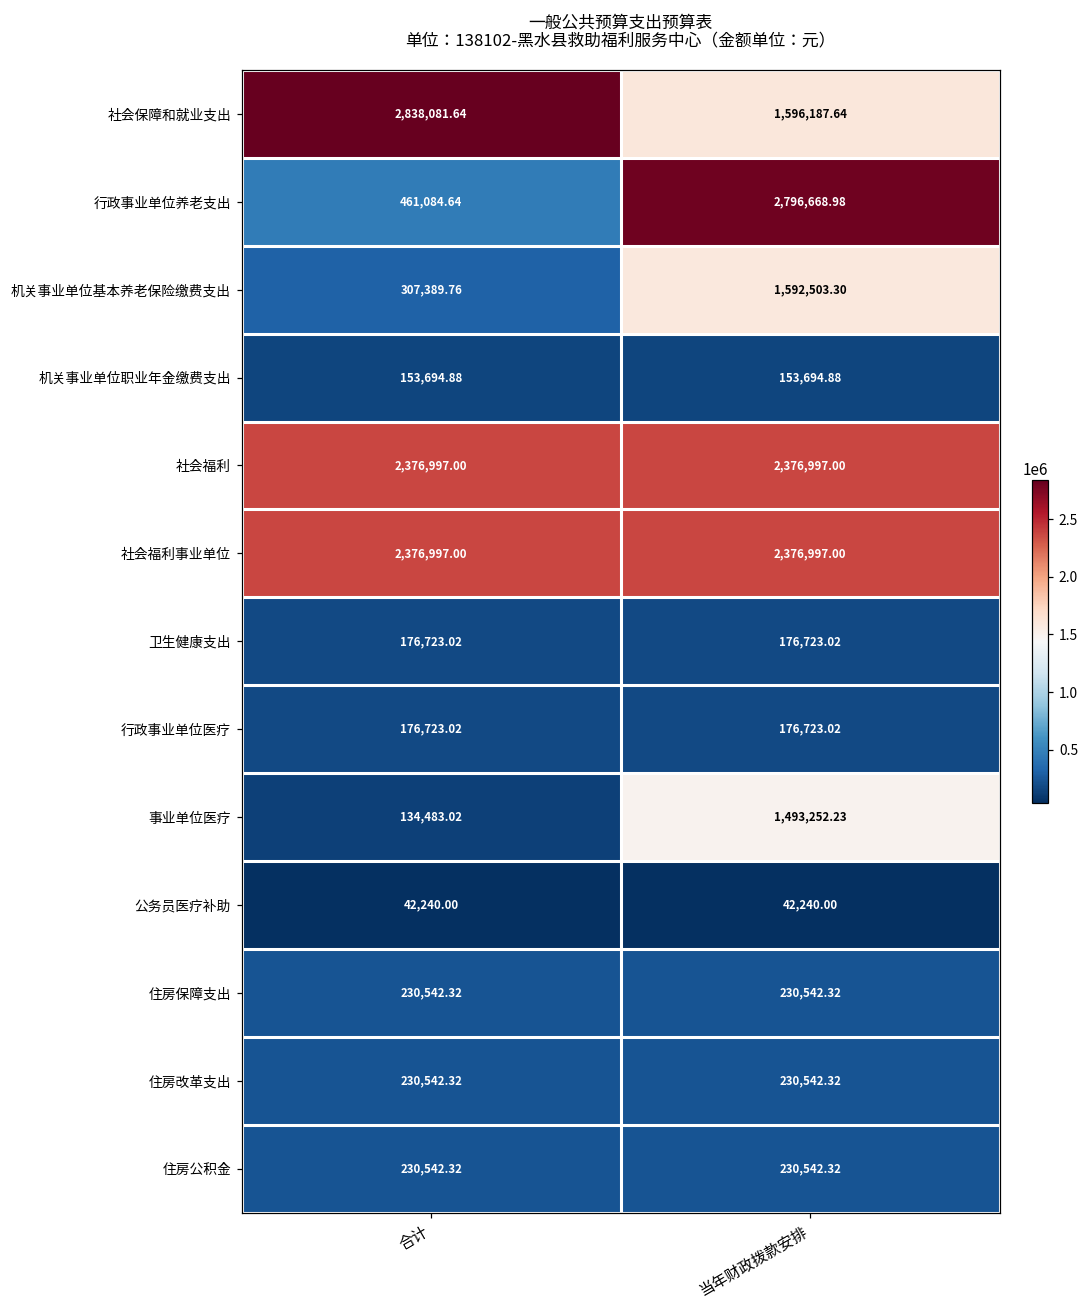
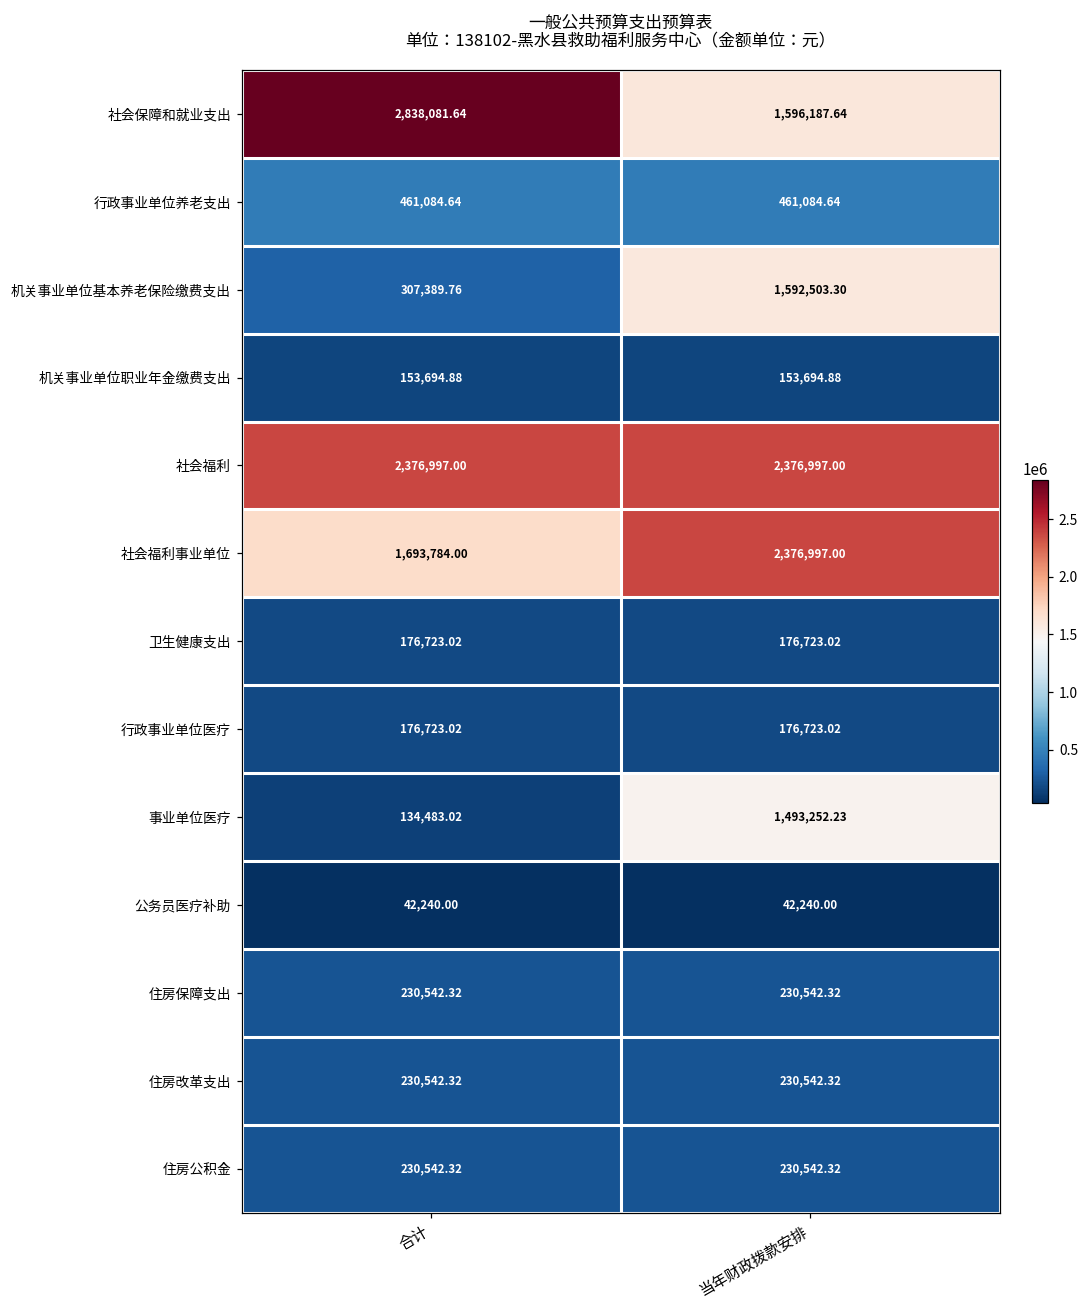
  {
    "社会保障和就业支出": {
      "合计": "2,838,081.64",
      "当年财政拨款安排": "1,596,187.64"
    },
    "行政事业单位养老支出": {
      "合计": "461,084.64",
-     "当年财政拨款安排": "2,796,668.98"
+     "当年财政拨款安排": "461,084.64"
    },
    "机关事业单位基本养老保险缴费支出": {
      "合计": "307,389.76",
      "当年财政拨款安排": "1,592,503.30"
    },
    "机关事业单位职业年金缴费支出": {
      "合计": "153,694.88",
      "当年财政拨款安排": "153,694.88"
    },
    "社会福利": {
      "合计": "2,376,997.00",
      "当年财政拨款安排": "2,376,997.00"
    },
    "社会福利事业单位": {
-     "合计": "2,376,997.00",
+     "合计": "1,693,784.00",
      "当年财政拨款安排": "2,376,997.00"
    },
    "卫生健康支出": {
      "合计": "176,723.02",
      "当年财政拨款安排": "176,723.02"
    },
    "行政事业单位医疗": {
      "合计": "176,723.02",
      "当年财政拨款安排": "176,723.02"
    },
    "事业单位医疗": {
      "合计": "134,483.02",
      "当年财政拨款安排": "1,493,252.23"
    },
    "公务员医疗补助": {
      "合计": "42,240.00",
      "当年财政拨款安排": "42,240.00"
    },
    "住房保障支出": {
      "合计": "230,542.32",
      "当年财政拨款安排": "230,542.32"
    },
    "住房改革支出": {
      "合计": "230,542.32",
      "当年财政拨款安排": "230,542.32"
    },
    "住房公积金": {
      "合计": "230,542.32",
      "当年财政拨款安排": "230,542.32"
    }
  }
